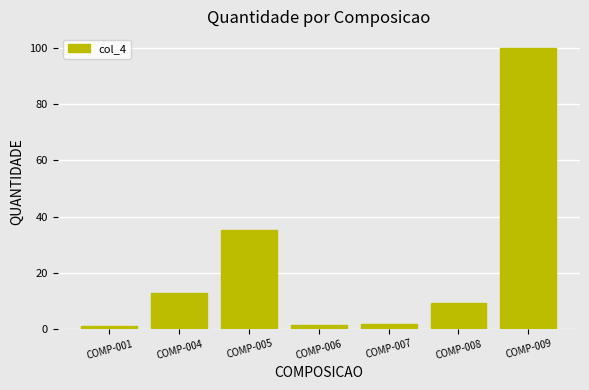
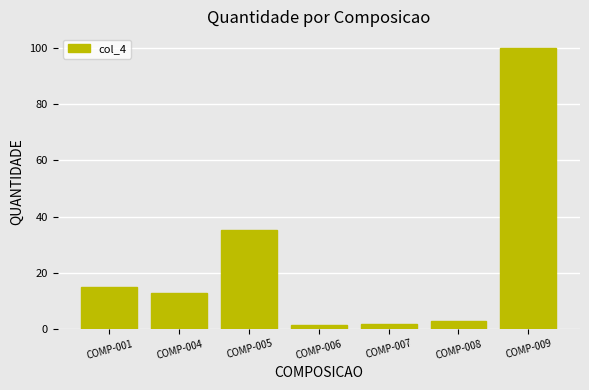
  {
-   "COMP-001": 1,
+   "COMP-001": 15,
    "COMP-004": 13,
    "COMP-005": 35,
    "COMP-006": 1,
    "COMP-007": 2,
-   "COMP-008": 9,
+   "COMP-008": 3,
    "COMP-009": 100
  }
